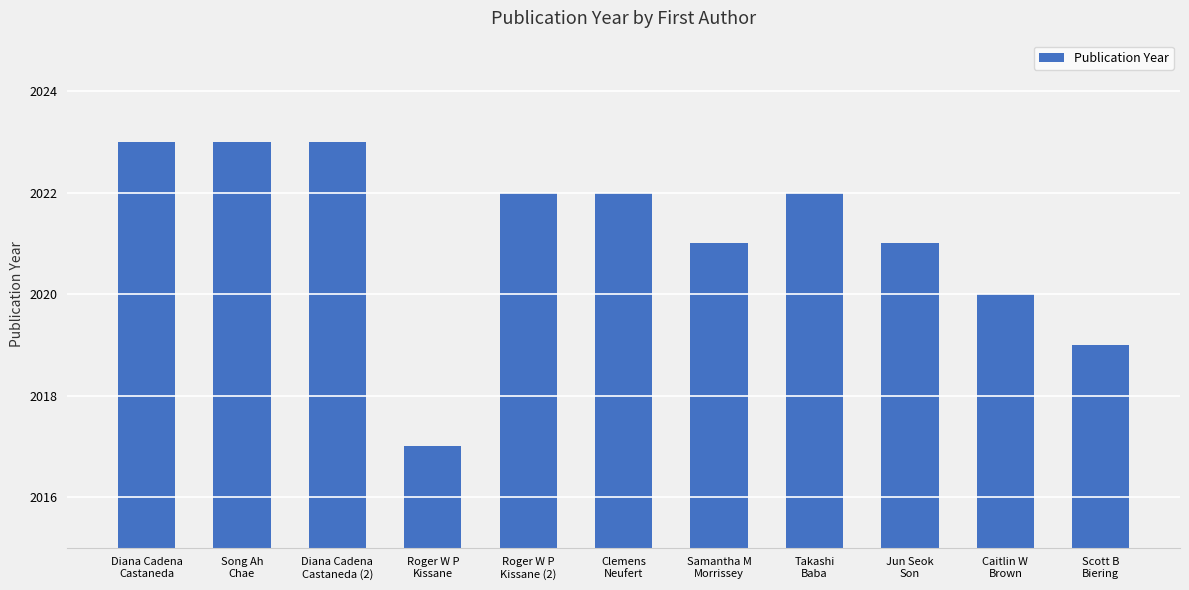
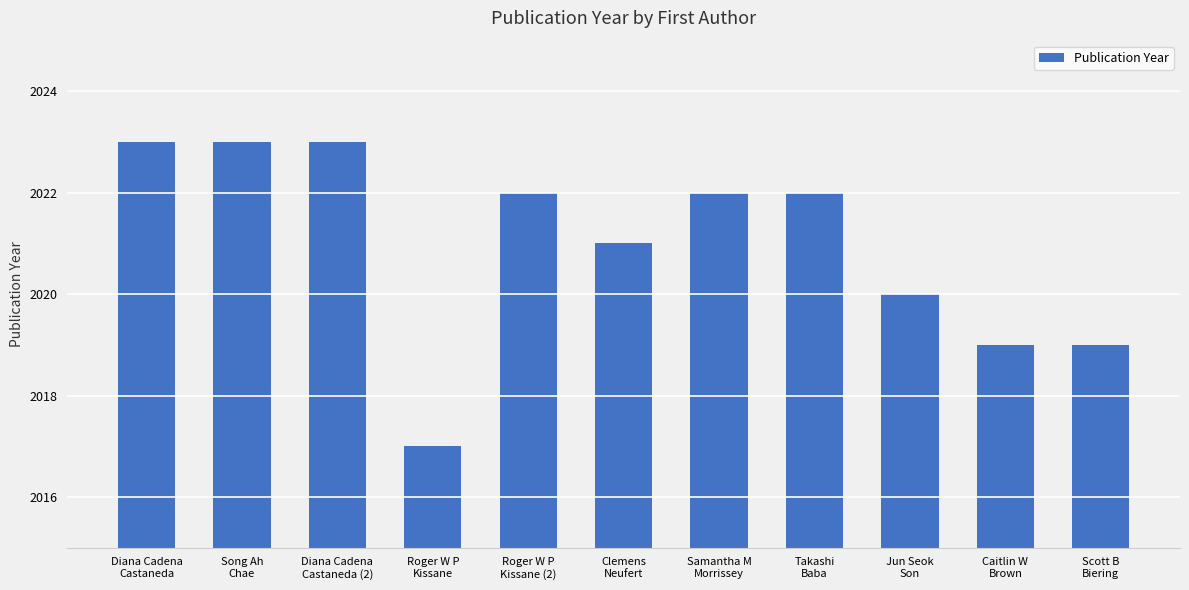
  {
    "Diana Cadena Castaneda": 2023,
    "Song Ah Chae": 2023,
    "Diana Cadena Castaneda (2)": 2023,
    "Roger W P Kissane": 2017,
    "Roger W P Kissane (2)": 2022,
-   "Clemens Neufert": 2022,
-   "Samantha M Morrissey": 2021,
+   "Clemens Neufert": 2021,
+   "Samantha M Morrissey": 2022,
    "Takashi Baba": 2022,
-   "Jun Seok Son": 2021,
-   "Caitlin W Brown": 2020,
+   "Jun Seok Son": 2020,
+   "Caitlin W Brown": 2019,
    "Scott B Biering": 2019
  }
